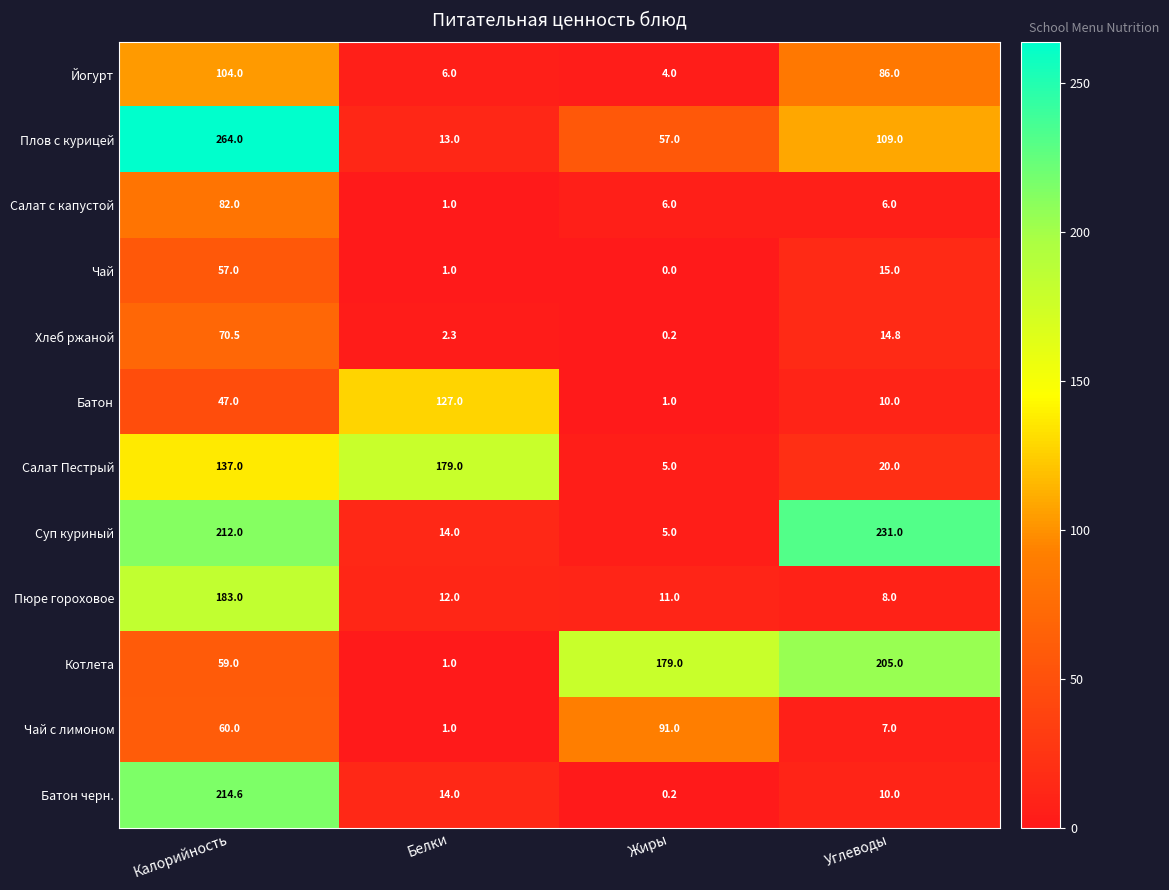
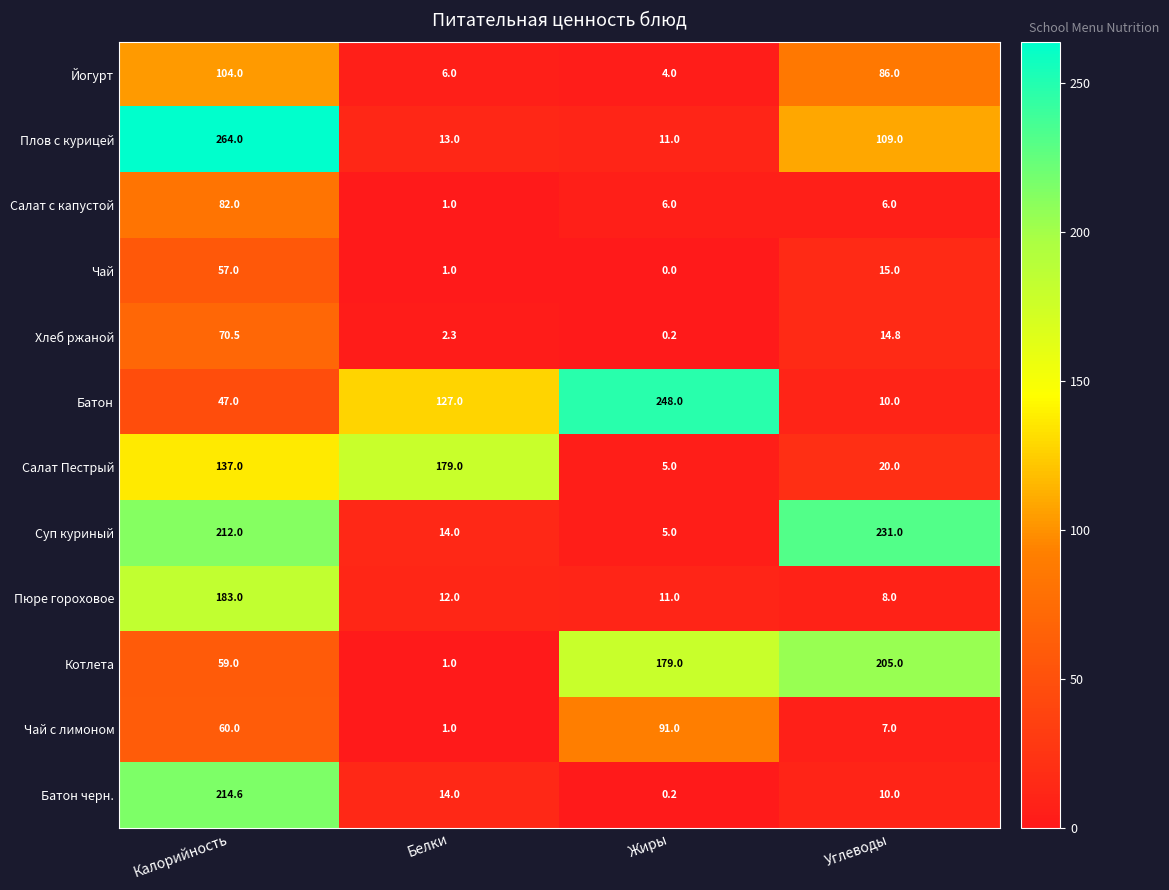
  {
    "Йогурт": {
      "Калорийность": 104.0,
      "Белки": 6.0,
      "Жиры": 4.0,
      "Углеводы": 86.0
    },
    "Плов с курицей": {
      "Калорийность": 264.0,
      "Белки": 13.0,
-     "Жиры": 57.0,
+     "Жиры": 11.0,
      "Углеводы": 109.0
    },
    "Салат с капустой": {
      "Калорийность": 82.0,
      "Белки": 1.0,
      "Жиры": 6.0,
      "Углеводы": 6.0
    },
    "Чай": {
      "Калорийность": 57.0,
      "Белки": 1.0,
      "Жиры": 0.0,
      "Углеводы": 15.0
    },
    "Хлеб ржаной": {
      "Калорийность": 70.5,
      "Белки": 2.3,
      "Жиры": 0.2,
      "Углеводы": 14.8
    },
    "Батон": {
      "Калорийность": 47.0,
      "Белки": 127.0,
-     "Жиры": 1.0,
+     "Жиры": 248.0,
      "Углеводы": 10.0
    },
    "Салат Пестрый": {
      "Калорийность": 137.0,
      "Белки": 179.0,
      "Жиры": 5.0,
      "Углеводы": 20.0
    },
    "Суп куриный": {
      "Калорийность": 212.0,
      "Белки": 14.0,
      "Жиры": 5.0,
      "Углеводы": 231.0
    },
    "Пюре гороховое": {
      "Калорийность": 183.0,
      "Белки": 12.0,
      "Жиры": 11.0,
      "Углеводы": 8.0
    },
    "Котлета": {
      "Калорийность": 59.0,
      "Белки": 1.0,
      "Жиры": 179.0,
      "Углеводы": 205.0
    },
    "Чай с лимоном": {
      "Калорийность": 60.0,
      "Белки": 1.0,
      "Жиры": 91.0,
      "Углеводы": 7.0
    },
    "Батон черн.": {
      "Калорийность": 214.6,
      "Белки": 14.0,
      "Жиры": 0.2,
      "Углеводы": 10.0
    }
  }
